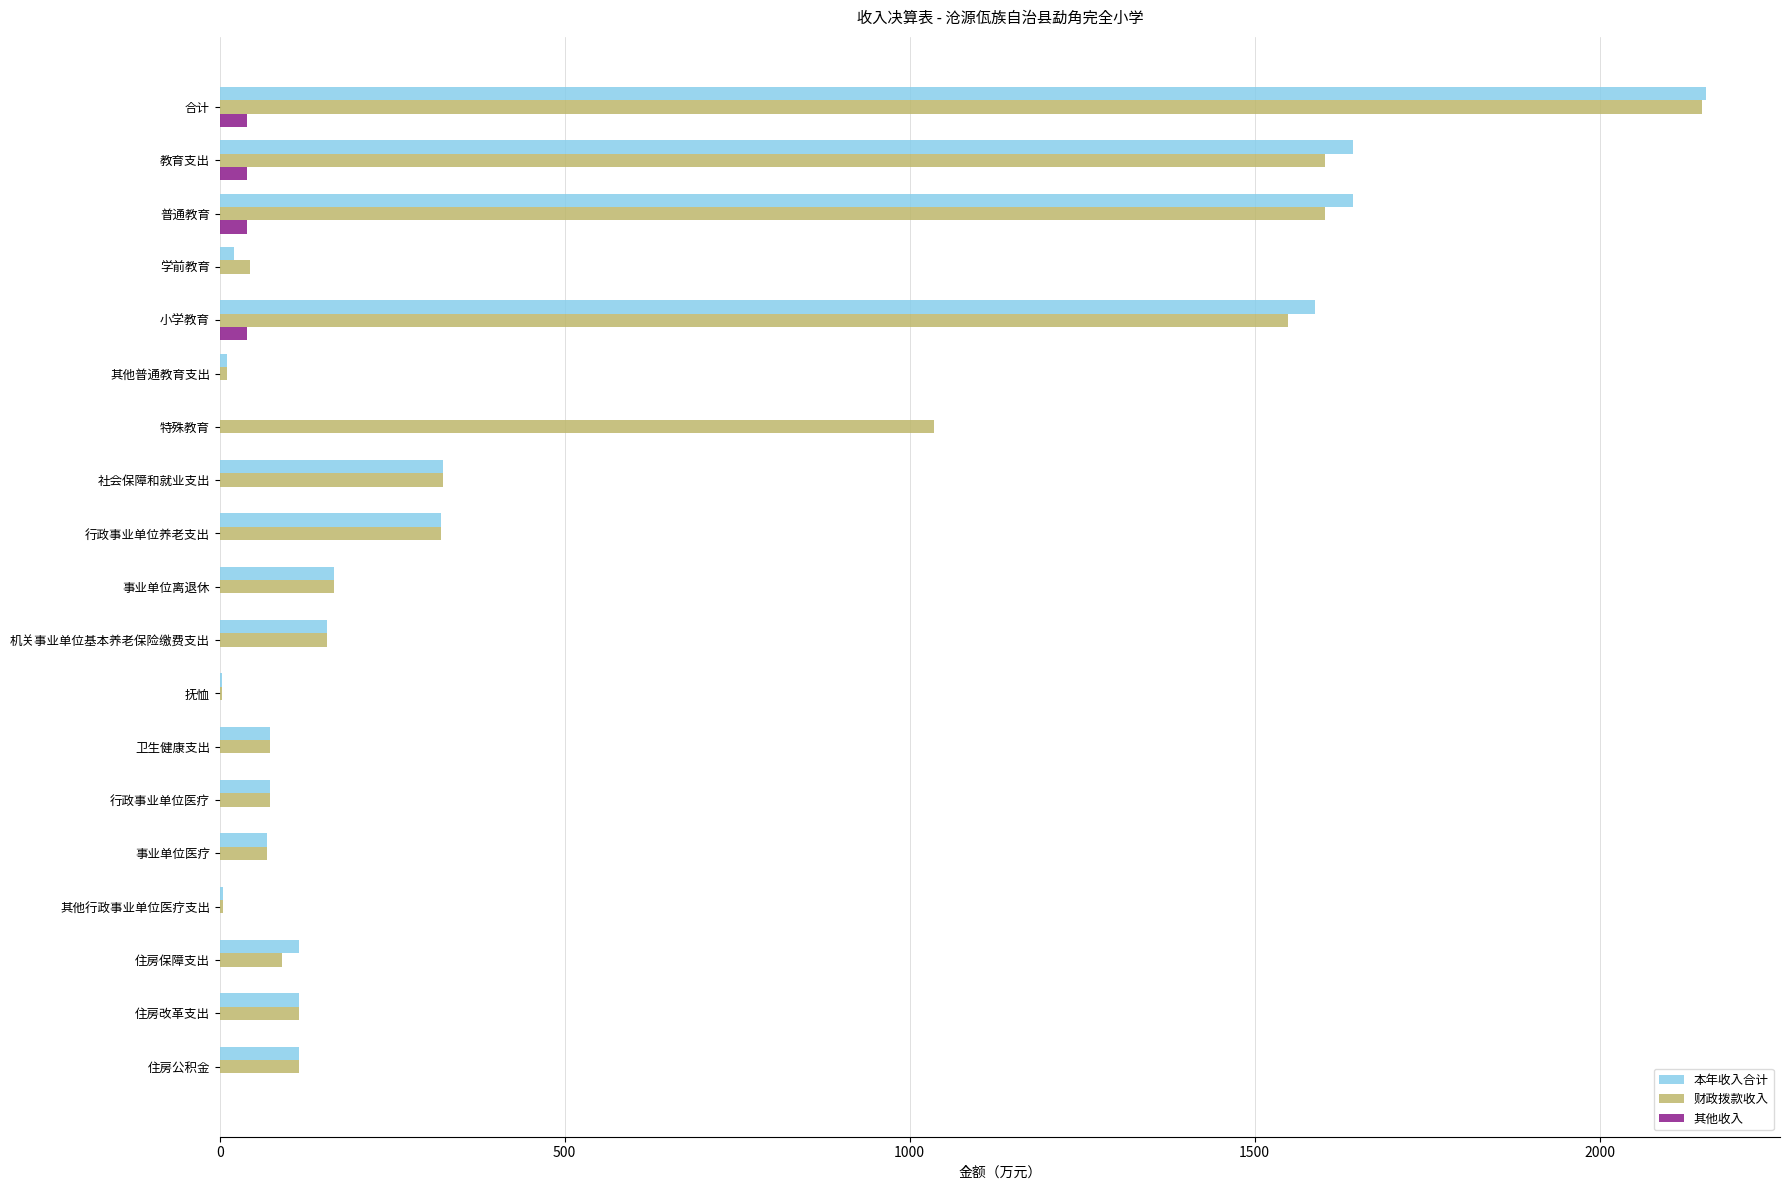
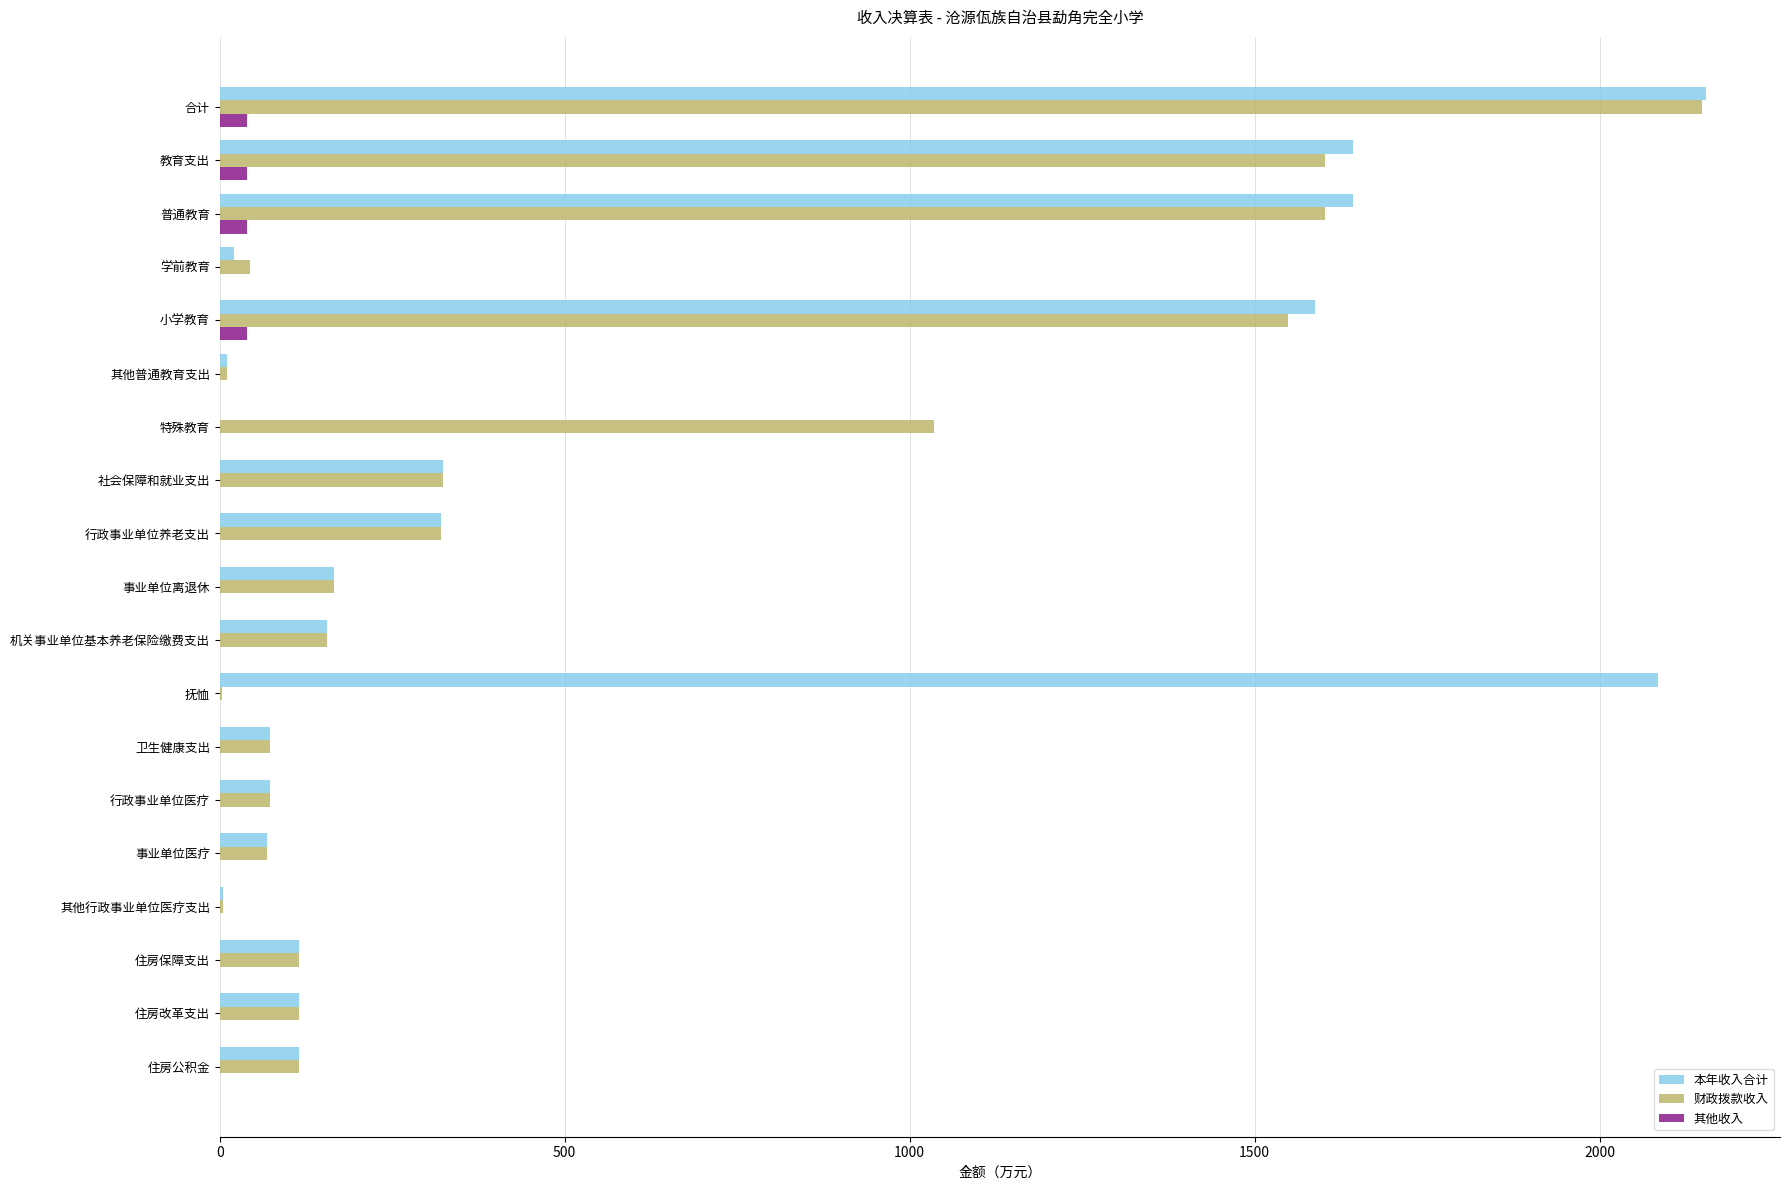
  {
    "本年收入合计": {
      "合计": 2150,
      "教育支出": 1640,
      "普通教育": 1640,
      "学前教育": 20,
      "小学教育": 1590,
      "其他普通教育支出": 10,
      "社会保障和就业支出": 320,
      "行政事业单位养老支出": 320,
      "事业单位离退休": 170,
      "机关事业单位基本养老保险缴费支出": 150,
-     "抚恤": 0,
+     "抚恤": 2080,
      "卫生健康支出": 70,
      "行政事业单位医疗": 70,
      "事业单位医疗": 70,
      "其他行政事业单位医疗支出": 0,
      "住房保障支出": 110,
      "住房改革支出": 110,
      "住房公积金": 110
    },
    "财政拨款收入": {
      "合计": 2150,
      "教育支出": 1600,
      "普通教育": 1600,
      "学前教育": 40,
      "小学教育": 1550,
      "其他普通教育支出": 10,
      "特殊教育": 1030,
      "社会保障和就业支出": 320,
      "行政事业单位养老支出": 320,
      "事业单位离退休": 170,
      "机关事业单位基本养老保险缴费支出": 150,
      "卫生健康支出": 70,
      "行政事业单位医疗": 70,
      "事业单位医疗": 70,
      "其他行政事业单位医疗支出": 0,
-     "住房保障支出": 90,
+     "住房保障支出": 110,
      "住房改革支出": 110,
      "住房公积金": 110
    },
    "其他收入": {
      "合计": 40,
      "教育支出": 40,
      "普通教育": 40,
      "学前教育": 0,
      "小学教育": 40,
      "其他普通教育支出": 0,
      "特殊教育": 0,
      "社会保障和就业支出": 0,
      "行政事业单位养老支出": 0,
      "事业单位离退休": 0,
      "机关事业单位基本养老保险缴费支出": 0,
      "抚恤": 0,
      "卫生健康支出": 0,
      "行政事业单位医疗": 0,
      "事业单位医疗": 0,
      "其他行政事业单位医疗支出": 0,
      "住房保障支出": 0,
      "住房改革支出": 0,
      "住房公积金": 0
    }
  }
